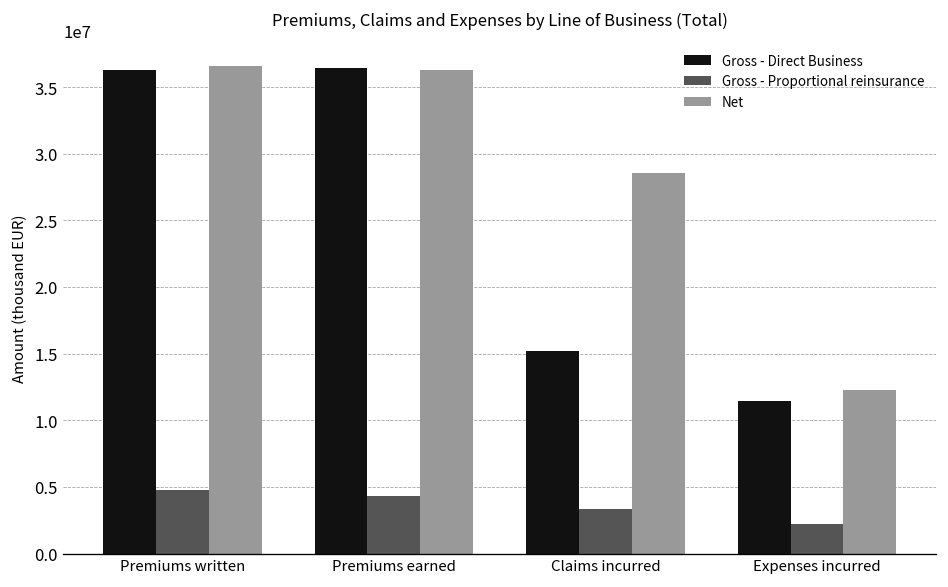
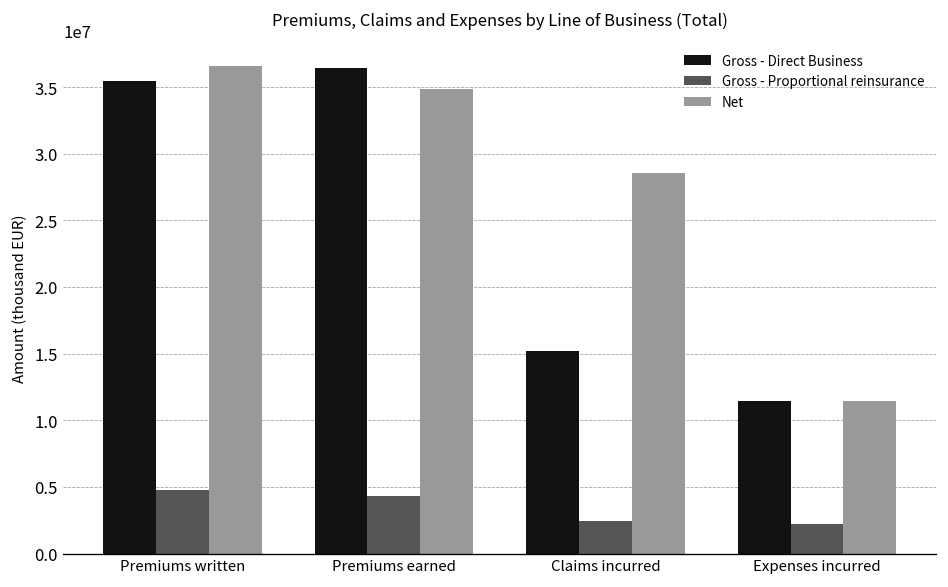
  {
    "Gross - Direct Business": {
-     "Premiums written": 36300000,
+     "Premiums written": 35500000,
      "Premiums earned": 36400000,
      "Claims incurred": 15200000,
      "Expenses incurred": 11400000
    },
    "Gross - Proportional reinsurance": {
      "Premiums written": 4800000,
      "Premiums earned": 4300000,
-     "Claims incurred": 3300000,
+     "Claims incurred": 2400000,
      "Expenses incurred": 2200000
    },
    "Net": {
      "Premiums written": 36600000,
-     "Premiums earned": 36300000,
+     "Premiums earned": 34900000,
      "Claims incurred": 28600000,
-     "Expenses incurred": 12300000
+     "Expenses incurred": 11400000
    }
  }
